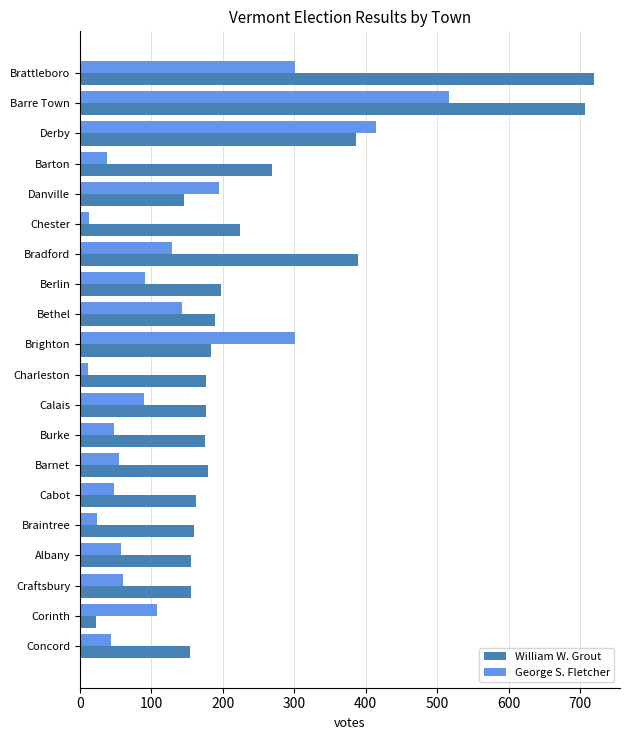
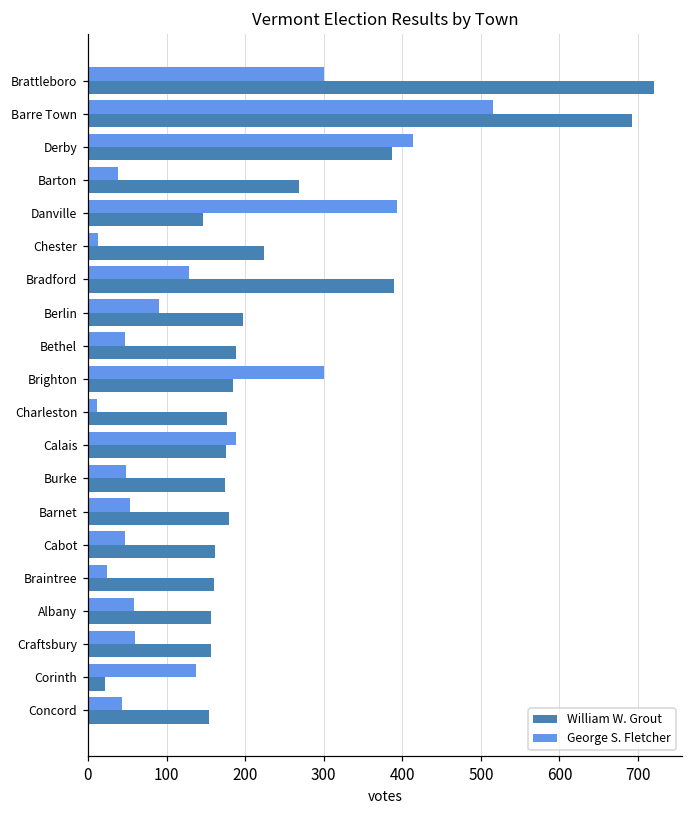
  {
    "William W. Grout": {
      "Brattleboro": 720,
-     "Barre Town": 710,
+     "Barre Town": 690,
      "Derby": 390,
      "Barton": 270,
      "Danville": 150,
      "Chester": 220,
      "Bradford": 390,
      "Berlin": 200,
      "Bethel": 190,
      "Brighton": 180,
      "Charleston": 180,
      "Calais": 180,
      "Burke": 180,
      "Barnet": 180,
      "Cabot": 160,
      "Braintree": 160,
      "Albany": 160,
      "Craftsbury": 160,
      "Corinth": 20,
      "Concord": 150
    },
    "George S. Fletcher": {
      "Brattleboro": 300,
      "Barre Town": 520,
      "Derby": 410,
      "Barton": 40,
-     "Danville": 190,
+     "Danville": 390,
      "Chester": 10,
      "Bradford": 130,
      "Berlin": 90,
-     "Bethel": 140,
+     "Bethel": 50,
      "Brighton": 300,
      "Charleston": 10,
-     "Calais": 90,
+     "Calais": 190,
      "Burke": 50,
      "Barnet": 50,
      "Cabot": 50,
      "Braintree": 20,
      "Albany": 60,
      "Craftsbury": 60,
-     "Corinth": 110,
+     "Corinth": 140,
      "Concord": 40
    }
  }
